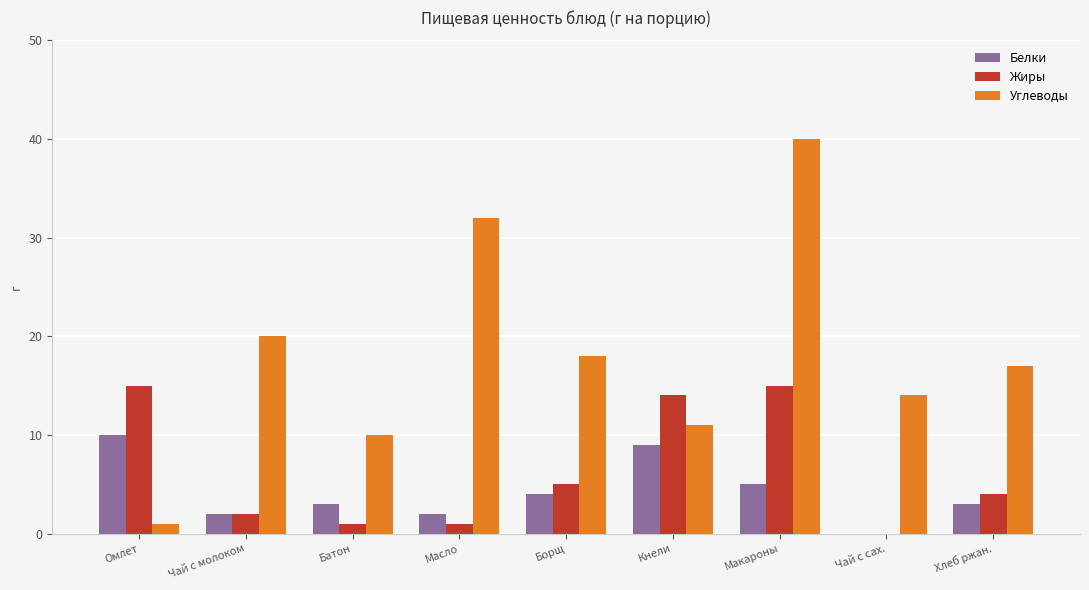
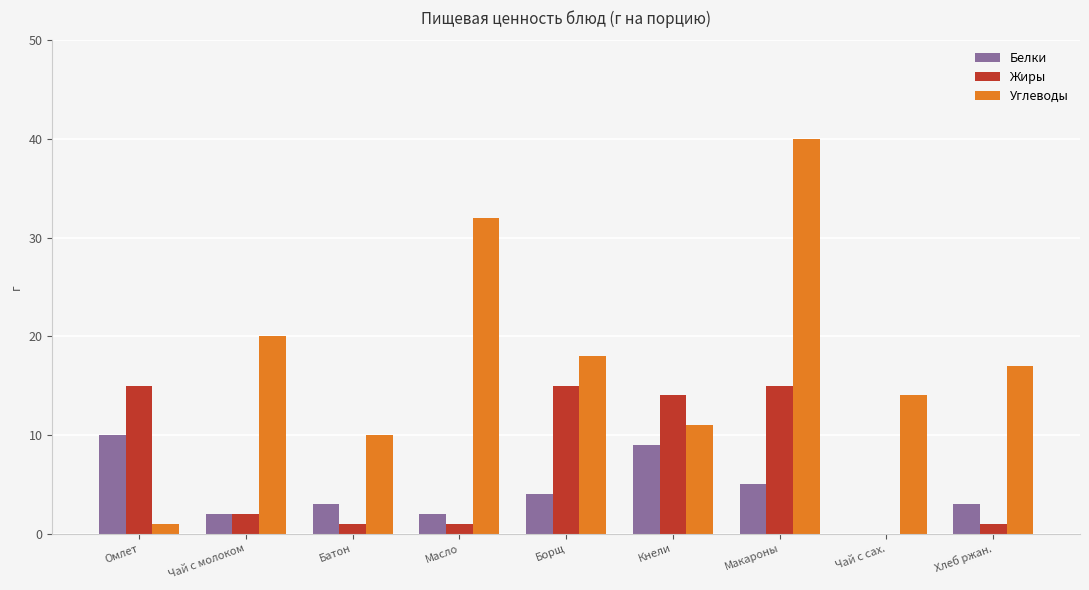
  {
    "Белки": {
      "Омлет": 10,
      "Чай с молоком": 2,
      "Батон": 3,
      "Масло": 2,
      "Борщ": 4,
      "Кнели": 9,
      "Макароны": 5,
      "Чай с сах.": 0,
      "Хлеб ржан.": 3
    },
    "Жиры": {
      "Омлет": 15,
      "Чай с молоком": 2,
      "Батон": 1,
      "Масло": 1,
-     "Борщ": 5,
+     "Борщ": 15,
      "Кнели": 14,
      "Макароны": 15,
      "Чай с сах.": 0,
-     "Хлеб ржан.": 4
+     "Хлеб ржан.": 1
    },
    "Углеводы": {
      "Омлет": 1,
      "Чай с молоком": 20,
      "Батон": 10,
      "Масло": 32,
      "Борщ": 18,
      "Кнели": 11,
      "Макароны": 40,
      "Чай с сах.": 14,
      "Хлеб ржан.": 17
    }
  }
